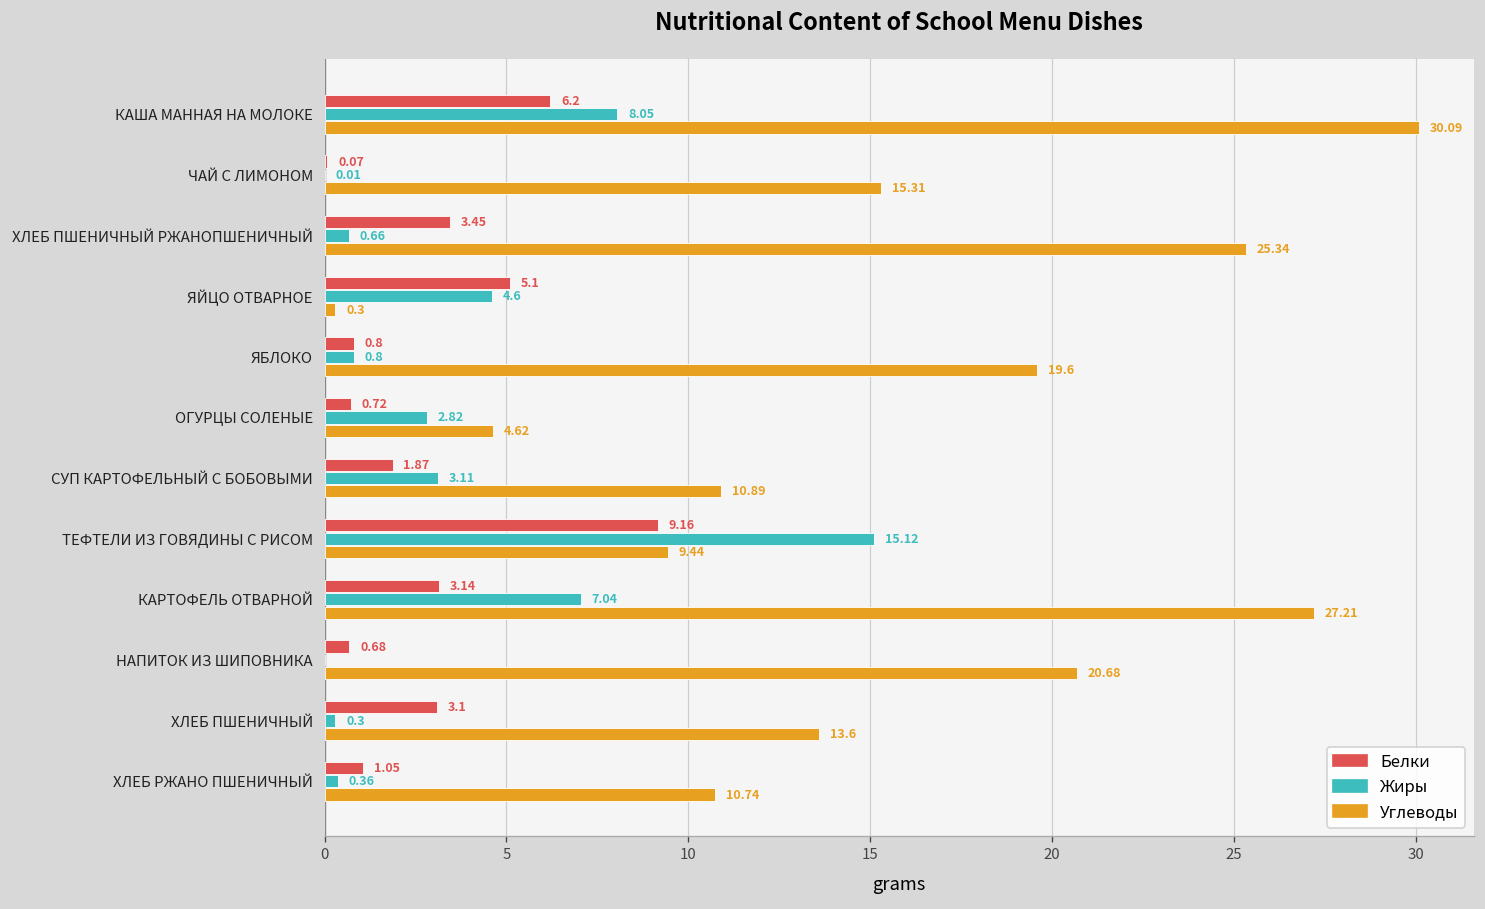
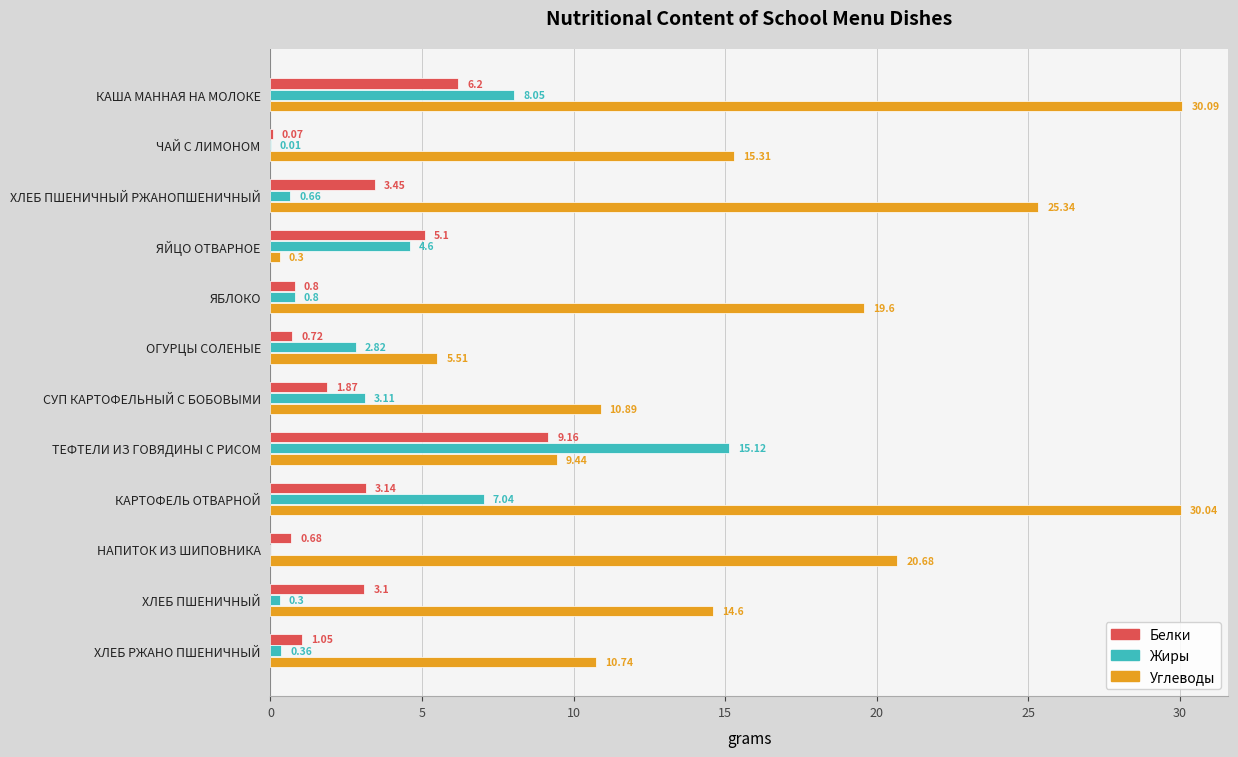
  {
    "Белки": {
      "КАША МАННАЯ НА МОЛОКЕ": 6.2,
      "ЧАЙ С ЛИМОНОМ": 0.07,
      "ХЛЕБ ПШЕНИЧНЫЙ РЖАНОПШЕНИЧНЫЙ": 3.45,
      "ЯЙЦО ОТВАРНОЕ": 5.1,
      "ЯБЛОКО": 0.8,
      "ОГУРЦЫ СОЛЕНЫЕ": 0.72,
      "СУП КАРТОФЕЛЬНЫЙ С БОБОВЫМИ": 1.87,
      "ТЕФТЕЛИ ИЗ ГОВЯДИНЫ С РИСОМ": 9.16,
      "КАРТОФЕЛЬ ОТВАРНОЙ": 3.14,
      "НАПИТОК ИЗ ШИПОВНИКА": 0.68,
      "ХЛЕБ ПШЕНИЧНЫЙ": 3.1,
      "ХЛЕБ РЖАНО ПШЕНИЧНЫЙ": 1.05
    },
    "Жиры": {
      "КАША МАННАЯ НА МОЛОКЕ": 8.05,
      "ЧАЙ С ЛИМОНОМ": 0.01,
      "ХЛЕБ ПШЕНИЧНЫЙ РЖАНОПШЕНИЧНЫЙ": 0.66,
      "ЯЙЦО ОТВАРНОЕ": 4.6,
      "ЯБЛОКО": 0.8,
      "ОГУРЦЫ СОЛЕНЫЕ": 2.82,
      "СУП КАРТОФЕЛЬНЫЙ С БОБОВЫМИ": 3.11,
      "ТЕФТЕЛИ ИЗ ГОВЯДИНЫ С РИСОМ": 15.12,
      "КАРТОФЕЛЬ ОТВАРНОЙ": 7.04,
      "ХЛЕБ ПШЕНИЧНЫЙ": 0.3,
      "ХЛЕБ РЖАНО ПШЕНИЧНЫЙ": 0.36
    },
    "Углеводы": {
      "КАША МАННАЯ НА МОЛОКЕ": 30.09,
      "ЧАЙ С ЛИМОНОМ": 15.31,
      "ХЛЕБ ПШЕНИЧНЫЙ РЖАНОПШЕНИЧНЫЙ": 25.34,
      "ЯЙЦО ОТВАРНОЕ": 0.3,
      "ЯБЛОКО": 19.6,
-     "ОГУРЦЫ СОЛЕНЫЕ": 4.62,
+     "ОГУРЦЫ СОЛЕНЫЕ": 5.51,
      "СУП КАРТОФЕЛЬНЫЙ С БОБОВЫМИ": 10.89,
      "ТЕФТЕЛИ ИЗ ГОВЯДИНЫ С РИСОМ": 9.44,
-     "КАРТОФЕЛЬ ОТВАРНОЙ": 27.21,
+     "КАРТОФЕЛЬ ОТВАРНОЙ": 30.04,
      "НАПИТОК ИЗ ШИПОВНИКА": 20.68,
-     "ХЛЕБ ПШЕНИЧНЫЙ": 13.6,
+     "ХЛЕБ ПШЕНИЧНЫЙ": 14.6,
      "ХЛЕБ РЖАНО ПШЕНИЧНЫЙ": 10.74
    }
  }
